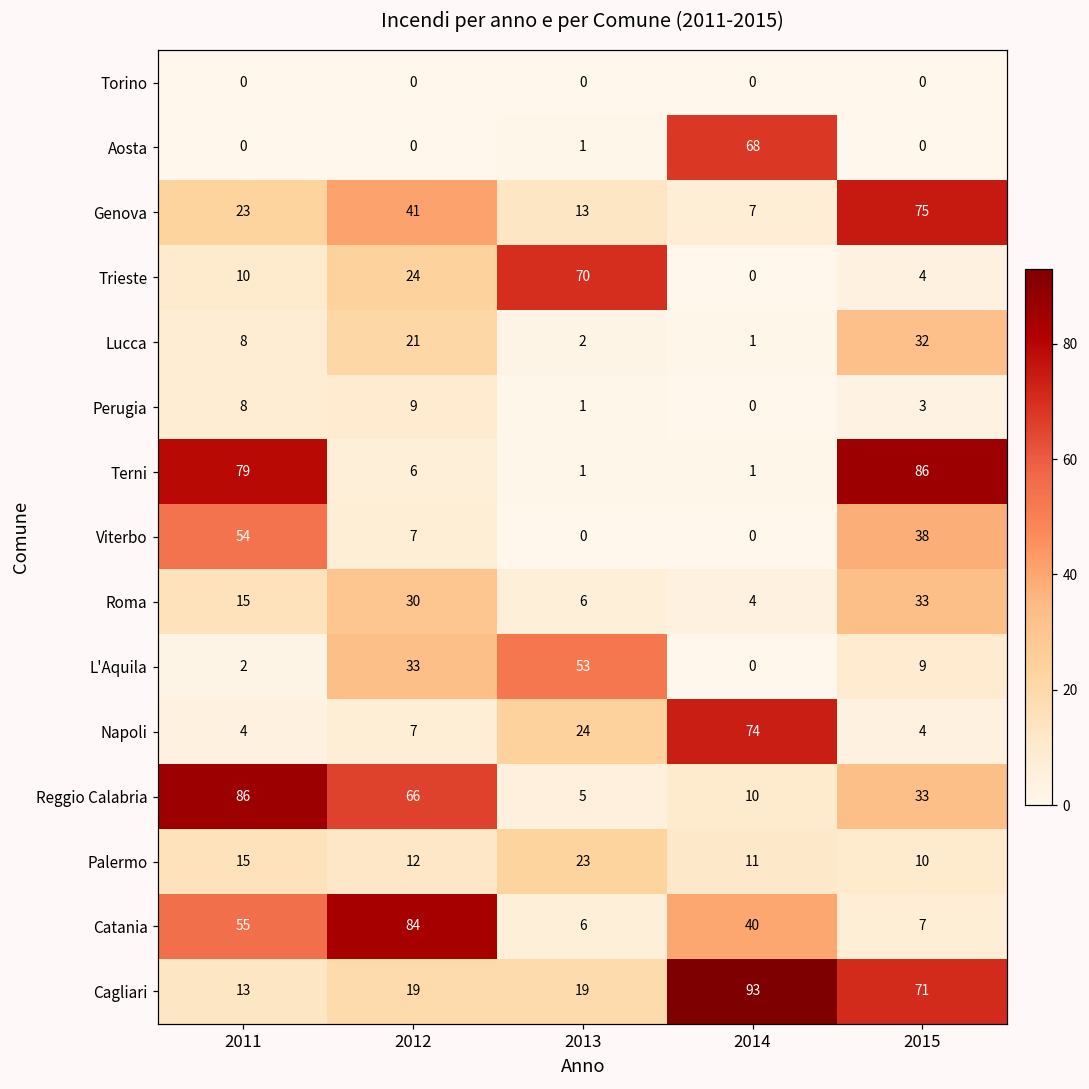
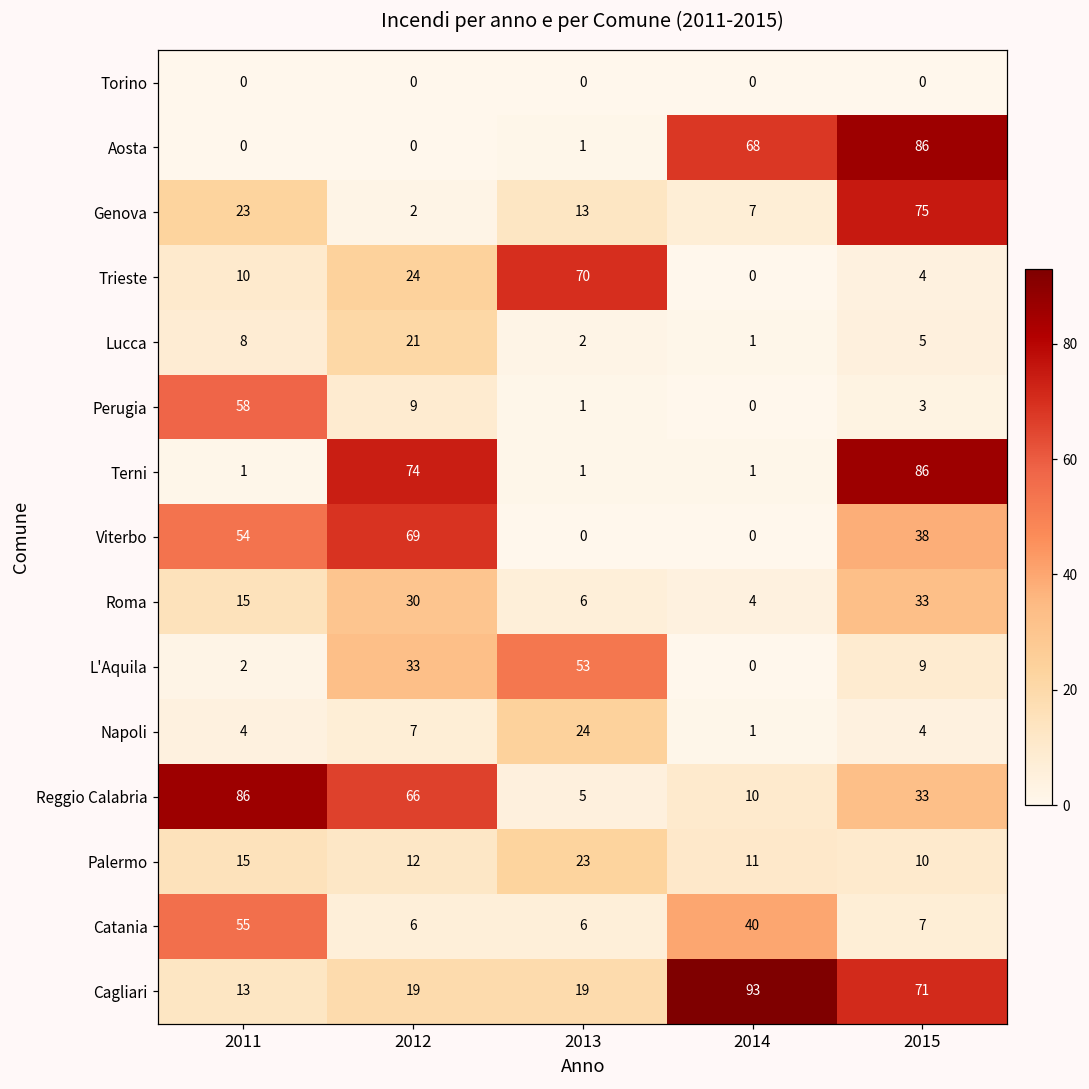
  {
    "Torino": {
      "2011": 0,
      "2012": 0,
      "2013": 0,
      "2014": 0,
      "2015": 0
    },
    "Aosta": {
      "2011": 0,
      "2012": 0,
      "2013": 1,
      "2014": 68,
-     "2015": 0
+     "2015": 86
    },
    "Genova": {
      "2011": 23,
-     "2012": 41,
+     "2012": 2,
      "2013": 13,
      "2014": 7,
      "2015": 75
    },
    "Trieste": {
      "2011": 10,
      "2012": 24,
      "2013": 70,
      "2014": 0,
      "2015": 4
    },
    "Lucca": {
      "2011": 8,
      "2012": 21,
      "2013": 2,
      "2014": 1,
-     "2015": 32
+     "2015": 5
    },
    "Perugia": {
-     "2011": 8,
+     "2011": 58,
      "2012": 9,
      "2013": 1,
      "2014": 0,
      "2015": 3
    },
    "Terni": {
-     "2011": 79,
-     "2012": 6,
+     "2011": 1,
+     "2012": 74,
      "2013": 1,
      "2014": 1,
      "2015": 86
    },
    "Viterbo": {
      "2011": 54,
-     "2012": 7,
+     "2012": 69,
      "2013": 0,
      "2014": 0,
      "2015": 38
    },
    "Roma": {
      "2011": 15,
      "2012": 30,
      "2013": 6,
      "2014": 4,
      "2015": 33
    },
    "L'Aquila": {
      "2011": 2,
      "2012": 33,
      "2013": 53,
      "2014": 0,
      "2015": 9
    },
    "Napoli": {
      "2011": 4,
      "2012": 7,
      "2013": 24,
-     "2014": 74,
+     "2014": 1,
      "2015": 4
    },
    "Reggio Calabria": {
      "2011": 86,
      "2012": 66,
      "2013": 5,
      "2014": 10,
      "2015": 33
    },
    "Palermo": {
      "2011": 15,
      "2012": 12,
      "2013": 23,
      "2014": 11,
      "2015": 10
    },
    "Catania": {
      "2011": 55,
-     "2012": 84,
+     "2012": 6,
      "2013": 6,
      "2014": 40,
      "2015": 7
    },
    "Cagliari": {
      "2011": 13,
      "2012": 19,
      "2013": 19,
      "2014": 93,
      "2015": 71
    }
  }
